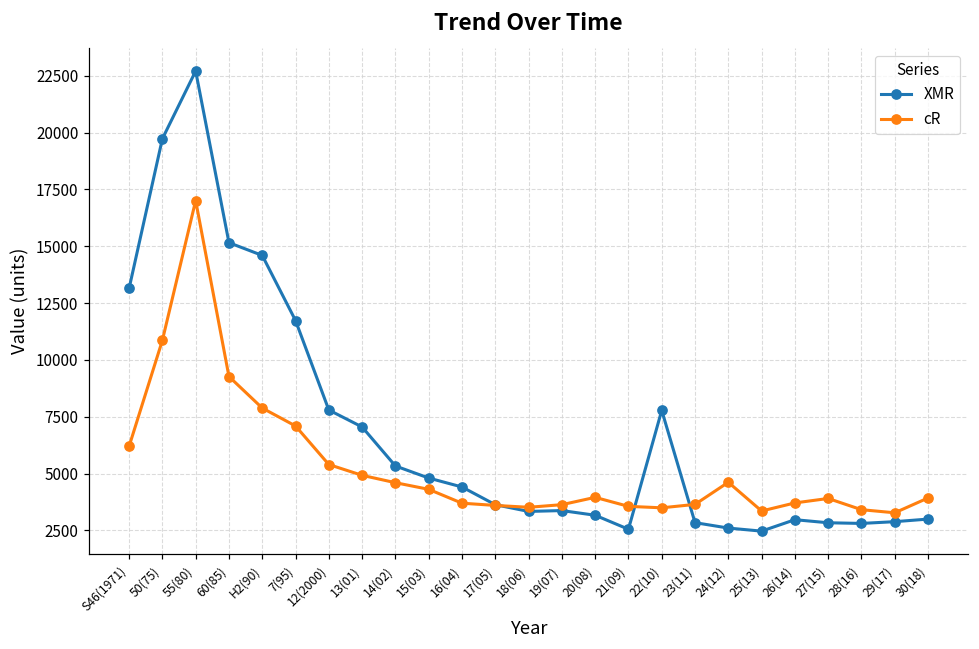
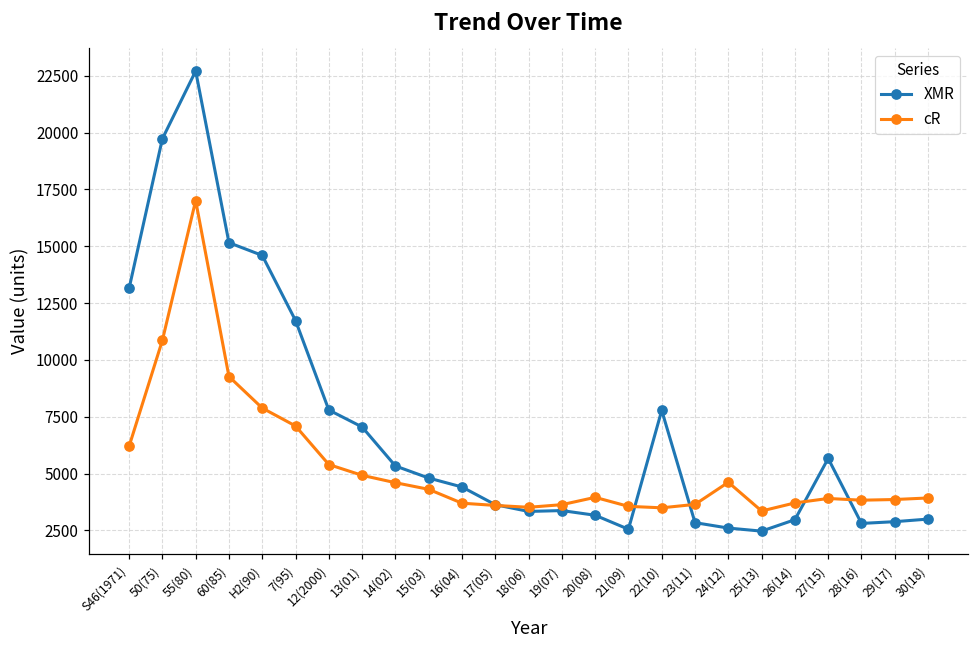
  {
    "XMR": {
      "S46(1971)": 13100,
      "50(75)": 19700,
      "55(80)": 22700,
      "60(85)": 15200,
      "H2(90)": 14600,
      "7(95)": 11700,
      "12(2000)": 7800,
      "13(01)": 7000,
      "14(02)": 5300,
      "15(03)": 4800,
      "16(04)": 4400,
      "18(06)": 3300,
      "19(07)": 3400,
      "20(08)": 3200,
      "21(09)": 2500,
      "22(10)": 7800,
      "23(11)": 2800,
      "24(12)": 2600,
      "25(13)": 2500,
      "26(14)": 3000,
-     "27(15)": 2800,
+     "27(15)": 5700,
      "28(16)": 2800,
      "29(17)": 2900,
      "30(18)": 3000
    },
    "cR": {
      "S46(1971)": 6200,
      "50(75)": 10900,
      "55(80)": 17000,
      "60(85)": 9300,
      "H2(90)": 7900,
      "7(95)": 7100,
      "12(2000)": 5400,
      "13(01)": 4900,
      "14(02)": 4600,
      "15(03)": 4300,
      "16(04)": 3700,
      "18(06)": 3500,
      "19(07)": 3600,
      "20(08)": 4000,
      "21(09)": 3600,
      "22(10)": 3500,
      "23(11)": 3600,
      "24(12)": 4600,
      "25(13)": 3400,
      "26(14)": 3700,
      "27(15)": 3900,
-     "28(16)": 3400,
-     "29(17)": 3300,
+     "28(16)": 3800,
+     "29(17)": 3900,
      "30(18)": 3900
    }
  }
